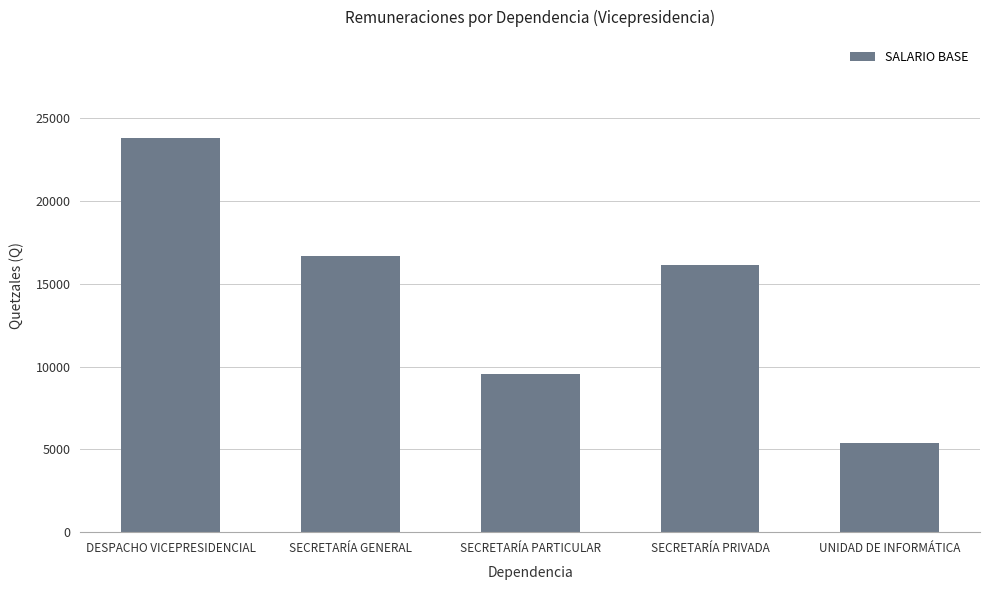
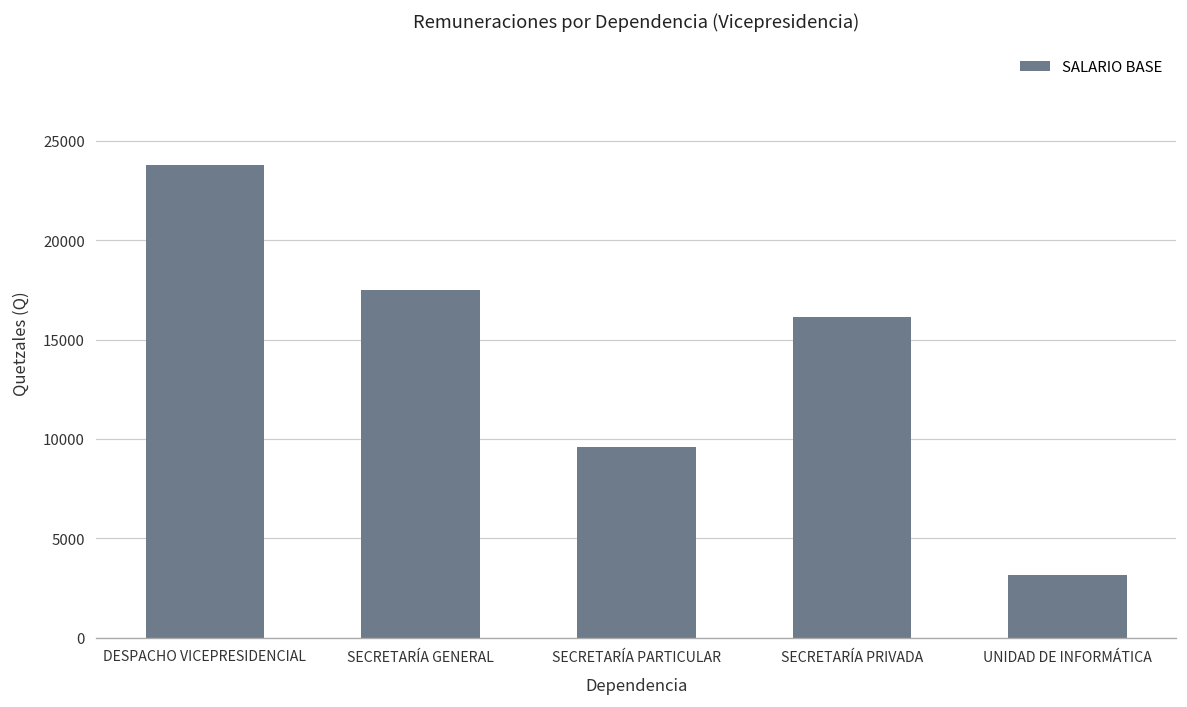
  {
    "DESPACHO VICEPRESIDENCIAL": 23800,
-   "SECRETARÍA GENERAL": 16700,
+   "SECRETARÍA GENERAL": 17500,
    "SECRETARÍA PARTICULAR": 9600,
    "SECRETARÍA PRIVADA": 16200,
-   "UNIDAD DE INFORMÁTICA": 5400
+   "UNIDAD DE INFORMÁTICA": 3200
  }
